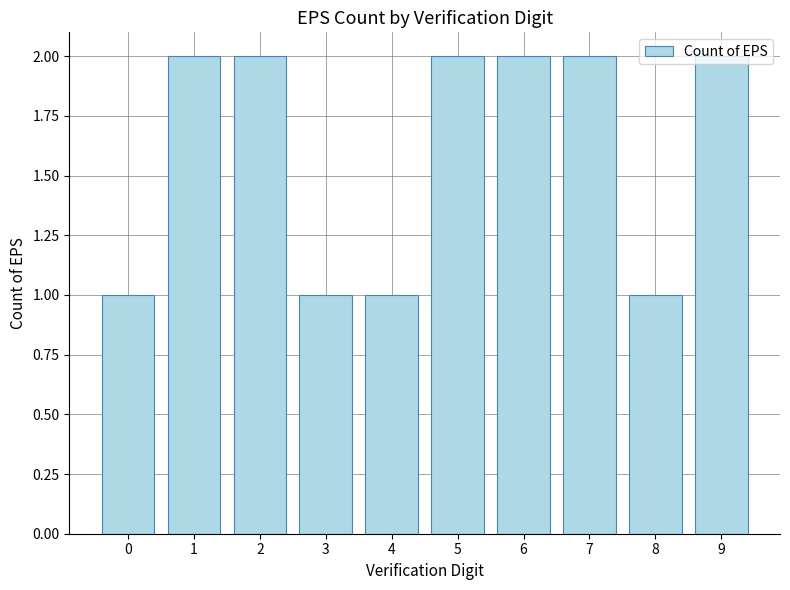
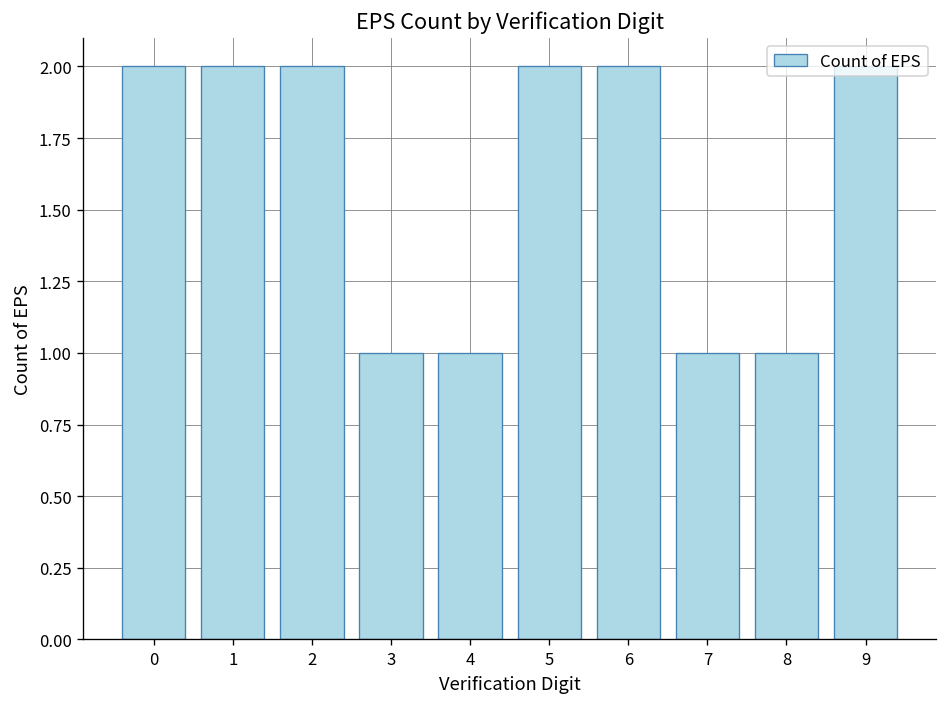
  {
-   "0": 1,
+   "0": 2,
    "1": 2,
    "2": 2,
    "3": 1,
    "4": 1,
    "5": 2,
    "6": 2,
-   "7": 2,
+   "7": 1,
    "8": 1
  }
